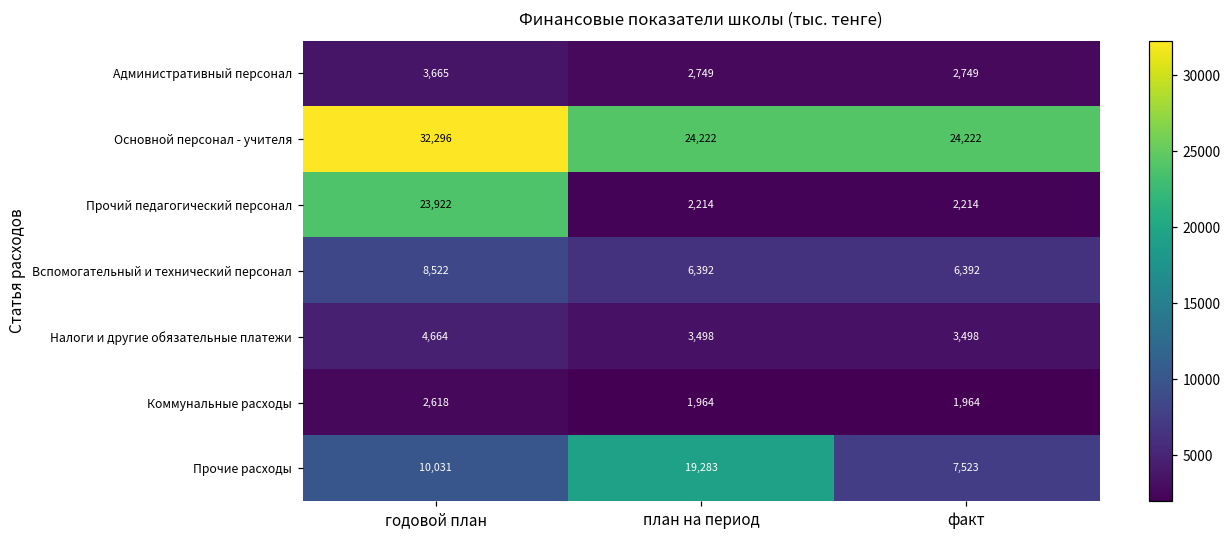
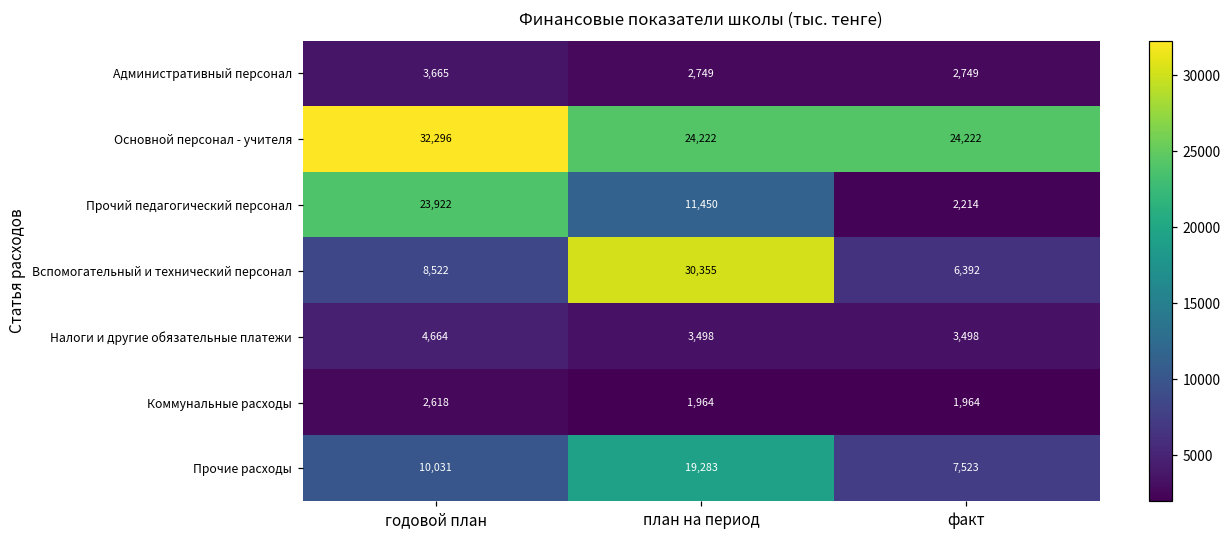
  {
    "Административный персонал": {
      "годовой план": "3,665",
      "план на период": "2,749",
      "факт": "2,749"
    },
    "Основной персонал - учителя": {
      "годовой план": "32,296",
      "план на период": "24,222",
      "факт": "24,222"
    },
    "Прочий педагогический персонал": {
      "годовой план": "23,922",
-     "план на период": "2,214",
+     "план на период": "11,450",
      "факт": "2,214"
    },
    "Вспомогательный и технический персонал": {
      "годовой план": "8,522",
-     "план на период": "6,392",
+     "план на период": "30,355",
      "факт": "6,392"
    },
    "Налоги и другие обязательные платежи": {
      "годовой план": "4,664",
      "план на период": "3,498",
      "факт": "3,498"
    },
    "Коммунальные расходы": {
      "годовой план": "2,618",
      "план на период": "1,964",
      "факт": "1,964"
    },
    "Прочие расходы": {
      "годовой план": "10,031",
      "план на период": "19,283",
      "факт": "7,523"
    }
  }
